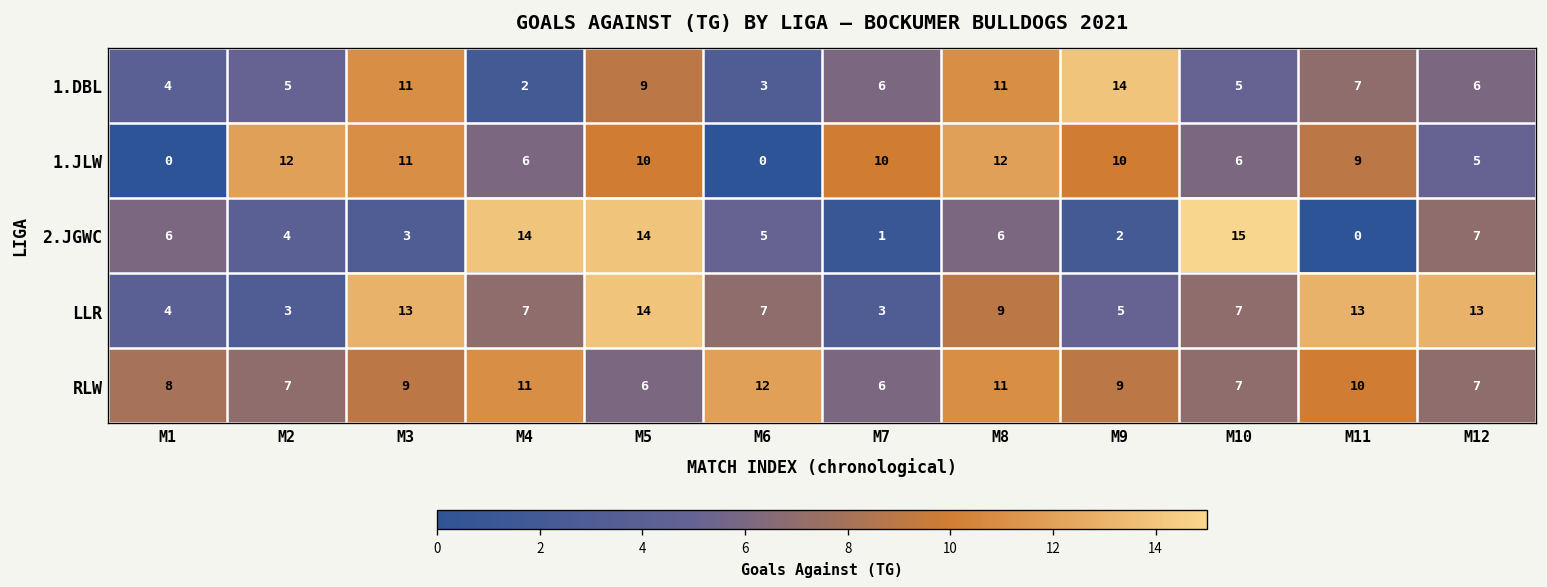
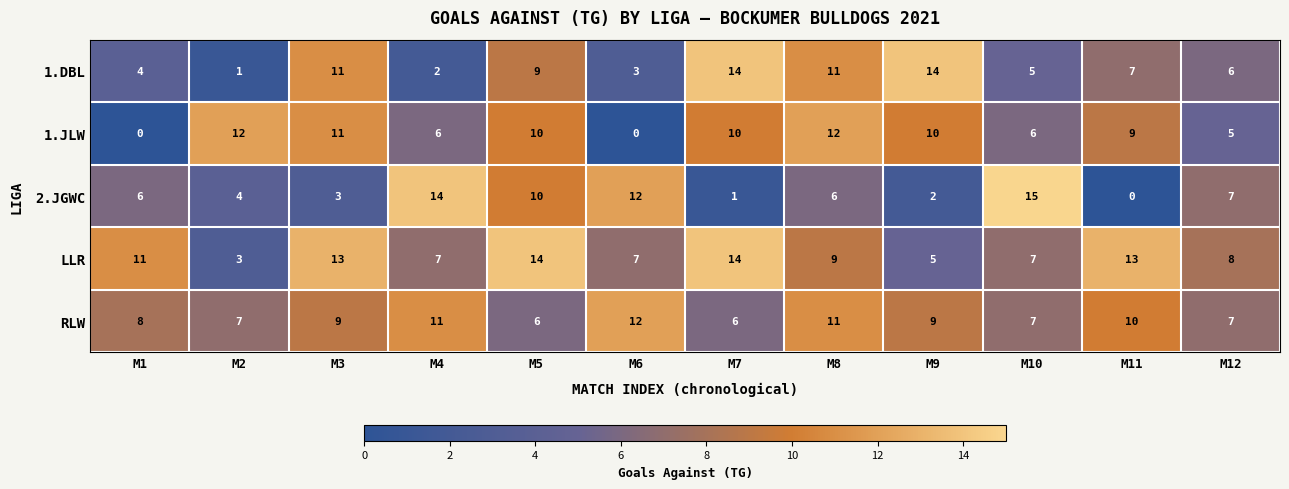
  {
    "1.DBL": {
      "M1": 4,
-     "M2": 5,
+     "M2": 1,
      "M3": 11,
      "M4": 2,
      "M5": 9,
      "M6": 3,
-     "M7": 6,
+     "M7": 14,
      "M8": 11,
      "M9": 14,
      "M10": 5,
      "M11": 7,
      "M12": 6
    },
    "1.JLW": {
      "M1": 0,
      "M2": 12,
      "M3": 11,
      "M4": 6,
      "M5": 10,
      "M6": 0,
      "M7": 10,
      "M8": 12,
      "M9": 10,
      "M10": 6,
      "M11": 9,
      "M12": 5
    },
    "2.JGWC": {
      "M1": 6,
      "M2": 4,
      "M3": 3,
      "M4": 14,
-     "M5": 14,
-     "M6": 5,
+     "M5": 10,
+     "M6": 12,
      "M7": 1,
      "M8": 6,
      "M9": 2,
      "M10": 15,
      "M11": 0,
      "M12": 7
    },
    "LLR": {
-     "M1": 4,
+     "M1": 11,
      "M2": 3,
      "M3": 13,
      "M4": 7,
      "M5": 14,
      "M6": 7,
-     "M7": 3,
+     "M7": 14,
      "M8": 9,
      "M9": 5,
      "M10": 7,
      "M11": 13,
-     "M12": 13
+     "M12": 8
    },
    "RLW": {
      "M1": 8,
      "M2": 7,
      "M3": 9,
      "M4": 11,
      "M5": 6,
      "M6": 12,
      "M7": 6,
      "M8": 11,
      "M9": 9,
      "M10": 7,
      "M11": 10,
      "M12": 7
    }
  }
